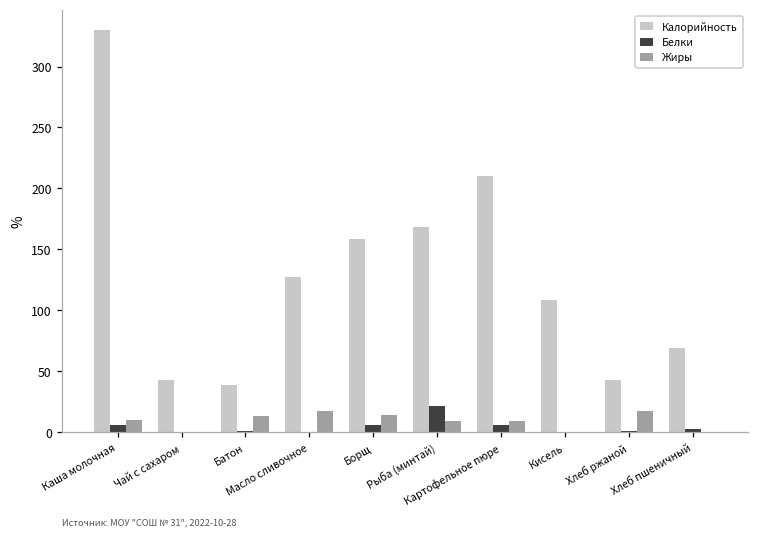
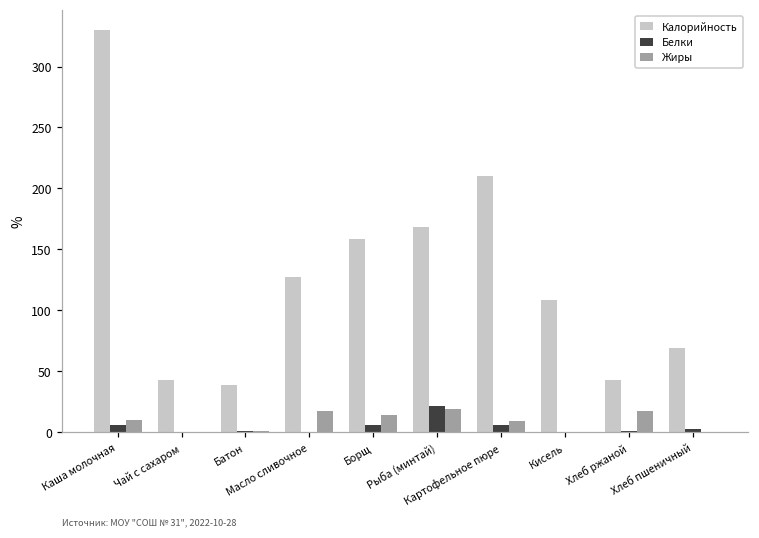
  {
    "Калорийность": {
      "Каша молочная": 330,
      "Чай с сахаром": 43,
      "Батон": 39,
      "Масло сливочное": 128,
      "Борщ": 159,
      "Рыба (минтай)": 169,
      "Картофельное пюре": 210,
      "Кисель": 108,
      "Хлеб ржаной": 42,
      "Хлеб пшеничный": 69
    },
    "Белки": {
      "Каша молочная": 6,
      "Борщ": 6,
      "Рыба (минтай)": 21,
      "Картофельное пюре": 5
    },
    "Жиры": {
      "Каша молочная": 10,
-     "Батон": 13,
+     "Батон": 1,
      "Масло сливочное": 17,
      "Борщ": 14,
-     "Рыба (минтай)": 9,
+     "Рыба (минтай)": 19,
      "Картофельное пюре": 9,
      "Хлеб ржаной": 17
    }
  }
